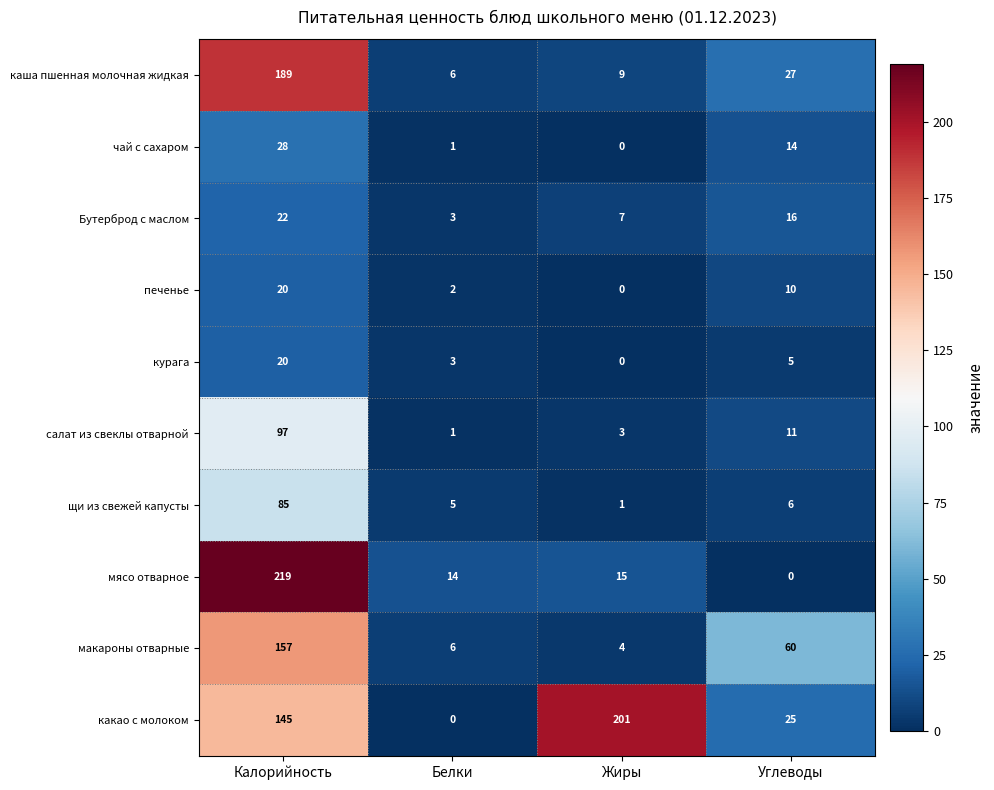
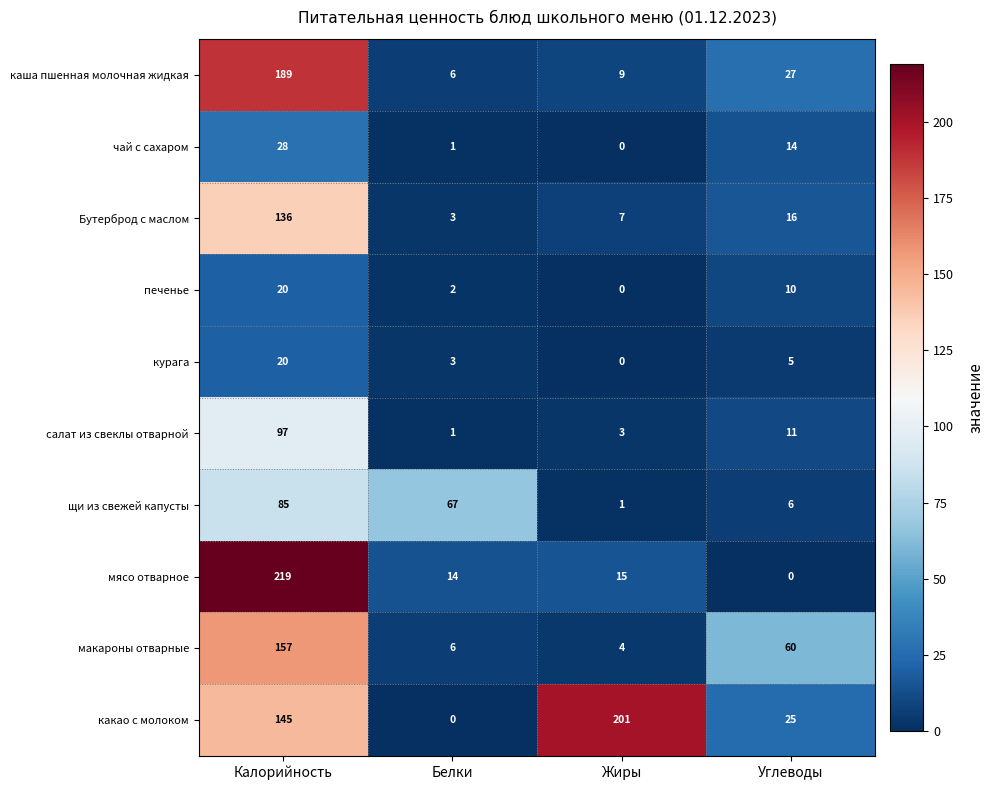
  {
    "каша пшенная молочная жидкая": {
      "Калорийность": 189,
      "Белки": 6,
      "Жиры": 9,
      "Углеводы": 27
    },
    "чай с сахаром": {
      "Калорийность": 28,
      "Белки": 1,
      "Жиры": 0,
      "Углеводы": 14
    },
    "Бутерброд с маслом": {
-     "Калорийность": 22,
+     "Калорийность": 136,
      "Белки": 3,
      "Жиры": 7,
      "Углеводы": 16
    },
    "печенье": {
      "Калорийность": 20,
      "Белки": 2,
      "Жиры": 0,
      "Углеводы": 10
    },
    "курага": {
      "Калорийность": 20,
      "Белки": 3,
      "Жиры": 0,
      "Углеводы": 5
    },
    "салат из свеклы отварной": {
      "Калорийность": 97,
      "Белки": 1,
      "Жиры": 3,
      "Углеводы": 11
    },
    "щи из свежей капусты": {
      "Калорийность": 85,
-     "Белки": 5,
+     "Белки": 67,
      "Жиры": 1,
      "Углеводы": 6
    },
    "мясо отварное": {
      "Калорийность": 219,
      "Белки": 14,
      "Жиры": 15,
      "Углеводы": 0
    },
    "макароны отварные": {
      "Калорийность": 157,
      "Белки": 6,
      "Жиры": 4,
      "Углеводы": 60
    },
    "какао с молоком": {
      "Калорийность": 145,
      "Белки": 0,
      "Жиры": 201,
      "Углеводы": 25
    }
  }
